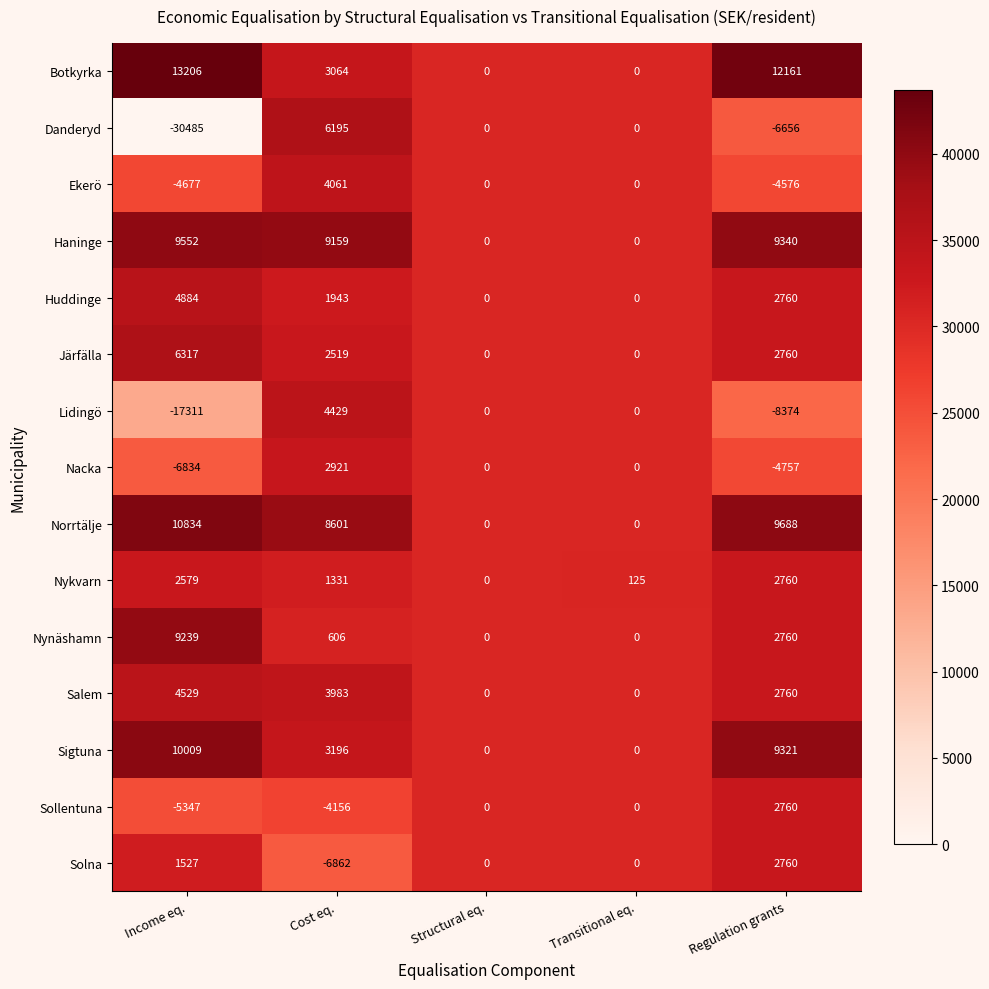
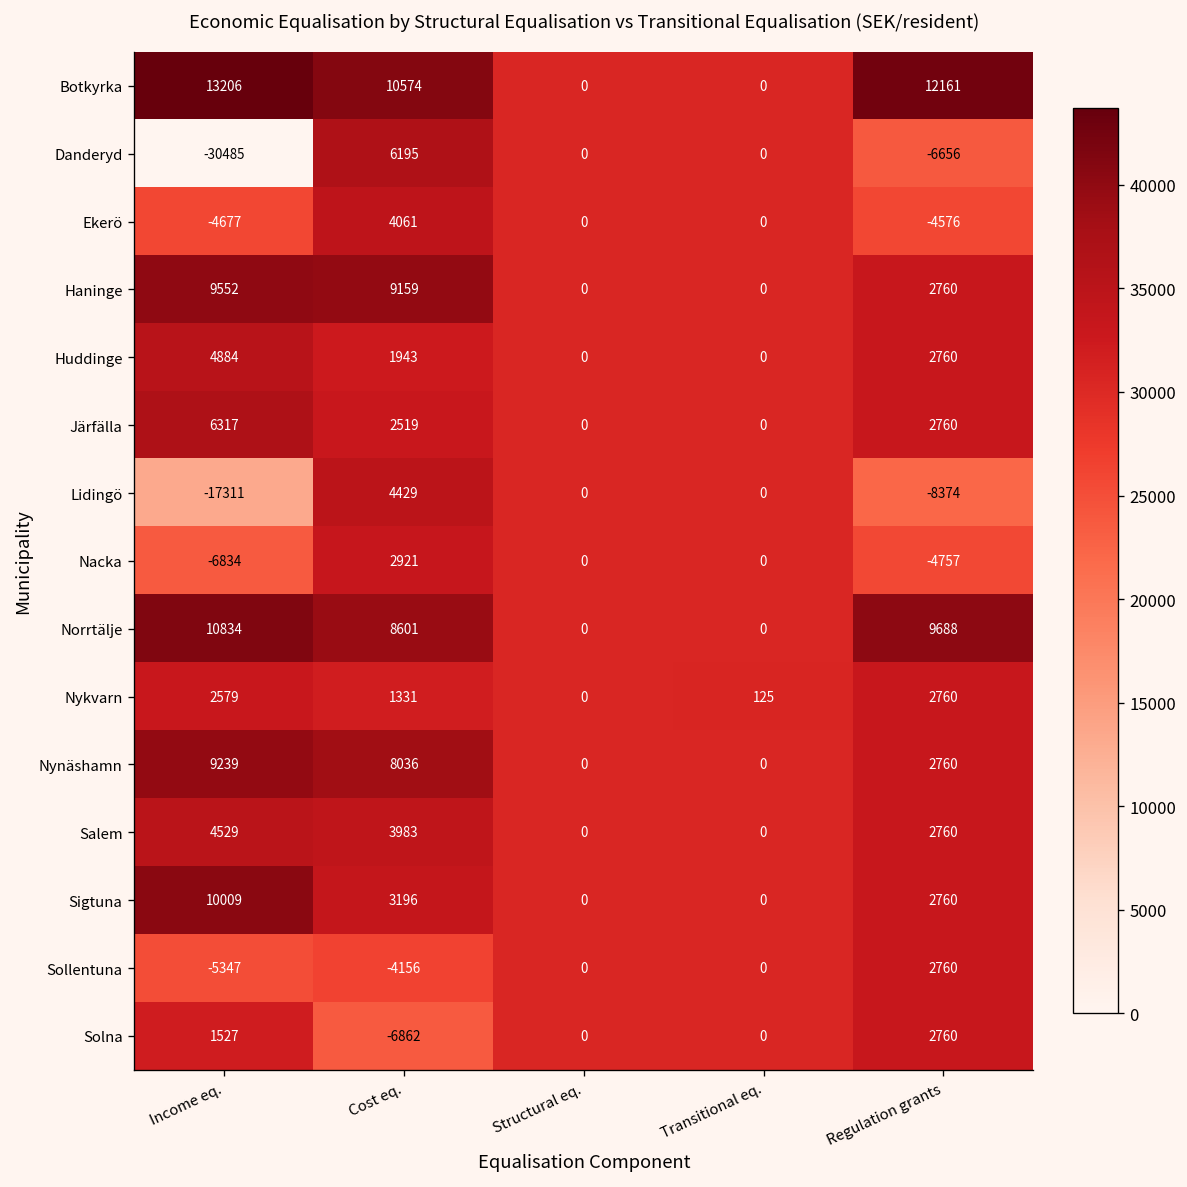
  {
    "Botkyrka": {
      "Income eq.": 13206,
-     "Cost eq.": 3064,
+     "Cost eq.": 10574,
      "Structural eq.": 0,
      "Transitional eq.": 0,
      "Regulation grants": 12161
    },
    "Danderyd": {
      "Income eq.": -30485,
      "Cost eq.": 6195,
      "Structural eq.": 0,
      "Transitional eq.": 0,
      "Regulation grants": -6656
    },
    "Ekerö": {
      "Income eq.": -4677,
      "Cost eq.": 4061,
      "Structural eq.": 0,
      "Transitional eq.": 0,
      "Regulation grants": -4576
    },
    "Haninge": {
      "Income eq.": 9552,
      "Cost eq.": 9159,
      "Structural eq.": 0,
      "Transitional eq.": 0,
-     "Regulation grants": 9340
+     "Regulation grants": 2760
    },
    "Huddinge": {
      "Income eq.": 4884,
      "Cost eq.": 1943,
      "Structural eq.": 0,
      "Transitional eq.": 0,
      "Regulation grants": 2760
    },
    "Järfälla": {
      "Income eq.": 6317,
      "Cost eq.": 2519,
      "Structural eq.": 0,
      "Transitional eq.": 0,
      "Regulation grants": 2760
    },
    "Lidingö": {
      "Income eq.": -17311,
      "Cost eq.": 4429,
      "Structural eq.": 0,
      "Transitional eq.": 0,
      "Regulation grants": -8374
    },
    "Nacka": {
      "Income eq.": -6834,
      "Cost eq.": 2921,
      "Structural eq.": 0,
      "Transitional eq.": 0,
      "Regulation grants": -4757
    },
    "Norrtälje": {
      "Income eq.": 10834,
      "Cost eq.": 8601,
      "Structural eq.": 0,
      "Transitional eq.": 0,
      "Regulation grants": 9688
    },
    "Nykvarn": {
      "Income eq.": 2579,
      "Cost eq.": 1331,
      "Structural eq.": 0,
      "Transitional eq.": 125,
      "Regulation grants": 2760
    },
    "Nynäshamn": {
      "Income eq.": 9239,
-     "Cost eq.": 606,
+     "Cost eq.": 8036,
      "Structural eq.": 0,
      "Transitional eq.": 0,
      "Regulation grants": 2760
    },
    "Salem": {
      "Income eq.": 4529,
      "Cost eq.": 3983,
      "Structural eq.": 0,
      "Transitional eq.": 0,
      "Regulation grants": 2760
    },
    "Sigtuna": {
      "Income eq.": 10009,
      "Cost eq.": 3196,
      "Structural eq.": 0,
      "Transitional eq.": 0,
-     "Regulation grants": 9321
+     "Regulation grants": 2760
    },
    "Sollentuna": {
      "Income eq.": -5347,
      "Cost eq.": -4156,
      "Structural eq.": 0,
      "Transitional eq.": 0,
      "Regulation grants": 2760
    },
    "Solna": {
      "Income eq.": 1527,
      "Cost eq.": -6862,
      "Structural eq.": 0,
      "Transitional eq.": 0,
      "Regulation grants": 2760
    }
  }
